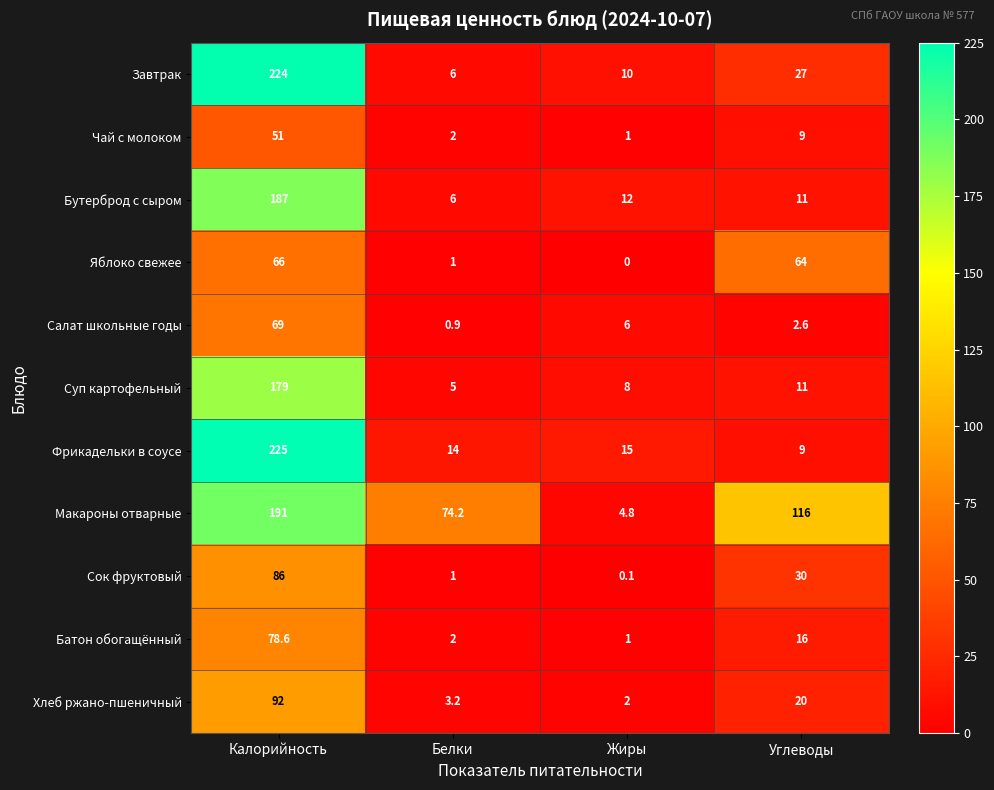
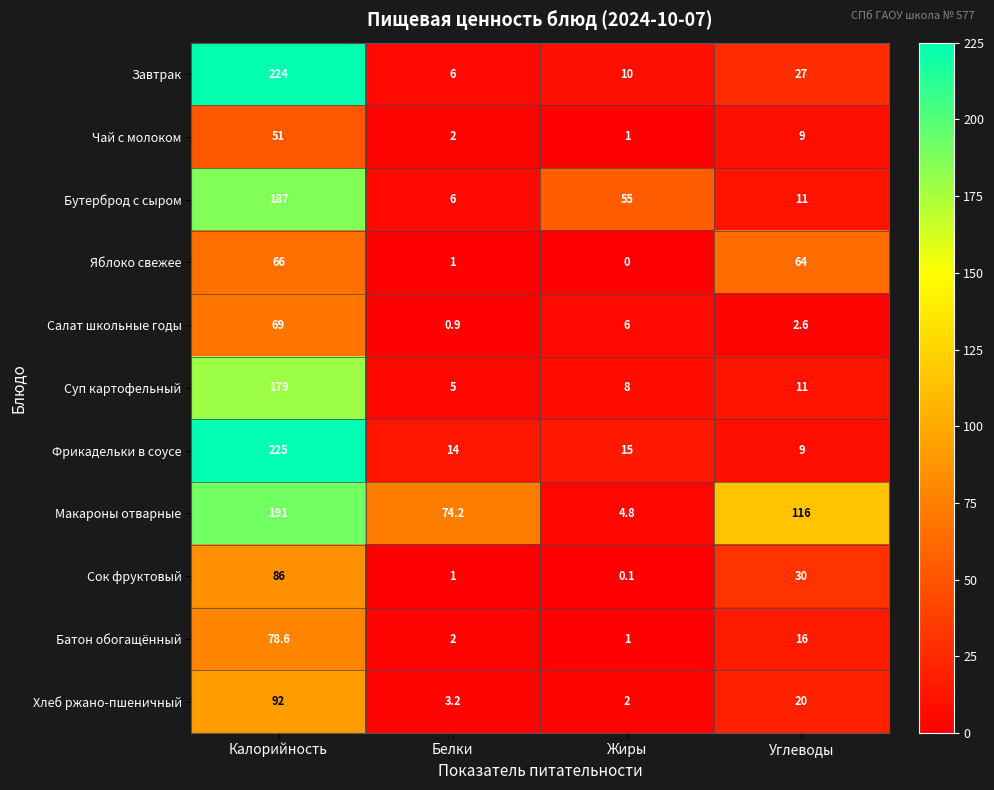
  {
    "Завтрак": {
      "Калорийность": 224,
      "Белки": 6,
      "Жиры": 10,
      "Углеводы": 27
    },
    "Чай с молоком": {
      "Калорийность": 51,
      "Белки": 2,
      "Жиры": 1,
      "Углеводы": 9
    },
    "Бутерброд с сыром": {
      "Калорийность": 187,
      "Белки": 6,
-     "Жиры": 12,
+     "Жиры": 55,
      "Углеводы": 11
    },
    "Яблоко свежее": {
      "Калорийность": 66,
      "Белки": 1,
      "Жиры": 0,
      "Углеводы": 64
    },
    "Салат школьные годы": {
      "Калорийность": 69,
      "Белки": 0.9,
      "Жиры": 6,
      "Углеводы": 2.6
    },
    "Суп картофельный": {
      "Калорийность": 179,
      "Белки": 5,
      "Жиры": 8,
      "Углеводы": 11
    },
    "Фрикадельки в соусе": {
      "Калорийность": 225,
      "Белки": 14,
      "Жиры": 15,
      "Углеводы": 9
    },
    "Макароны отварные": {
      "Калорийность": 191,
      "Белки": 74.2,
      "Жиры": 4.8,
      "Углеводы": 116
    },
    "Сок фруктовый": {
      "Калорийность": 86,
      "Белки": 1,
      "Жиры": 0.1,
      "Углеводы": 30
    },
    "Батон обогащённый": {
      "Калорийность": 78.6,
      "Белки": 2,
      "Жиры": 1,
      "Углеводы": 16
    },
    "Хлеб ржано-пшеничный": {
      "Калорийность": 92,
      "Белки": 3.2,
      "Жиры": 2,
      "Углеводы": 20
    }
  }
